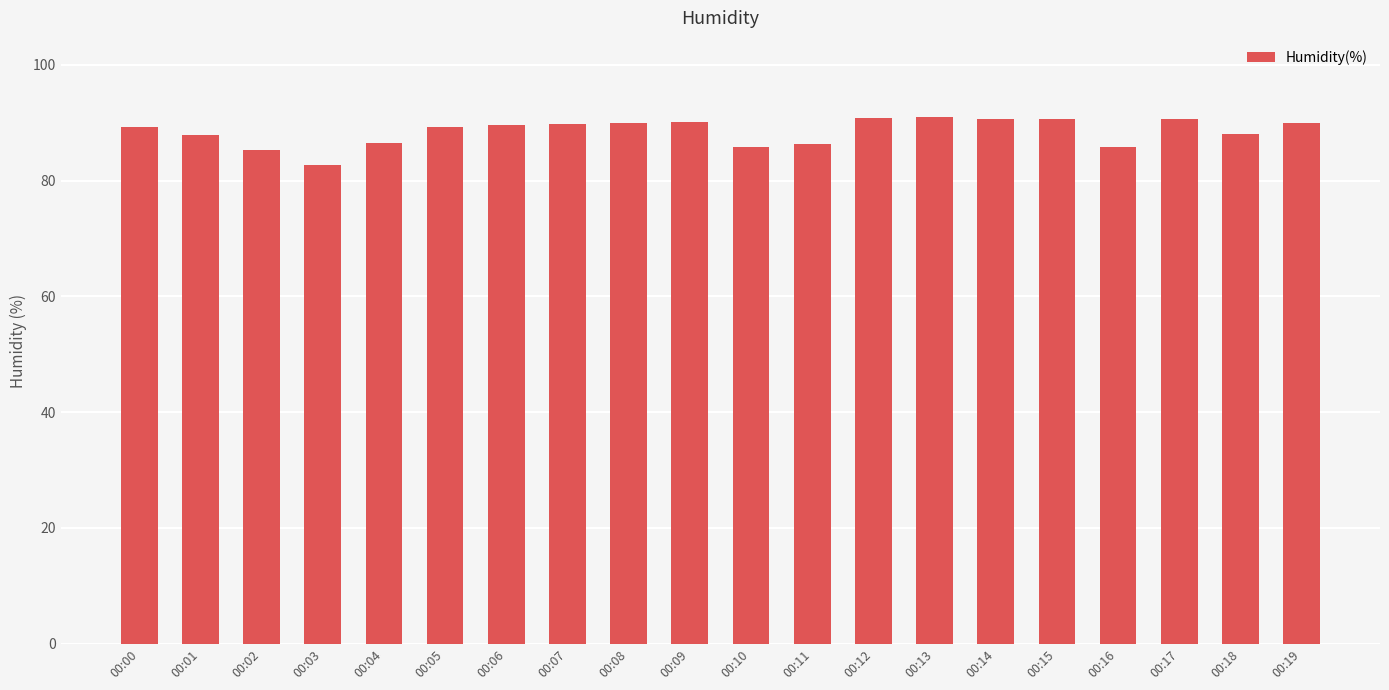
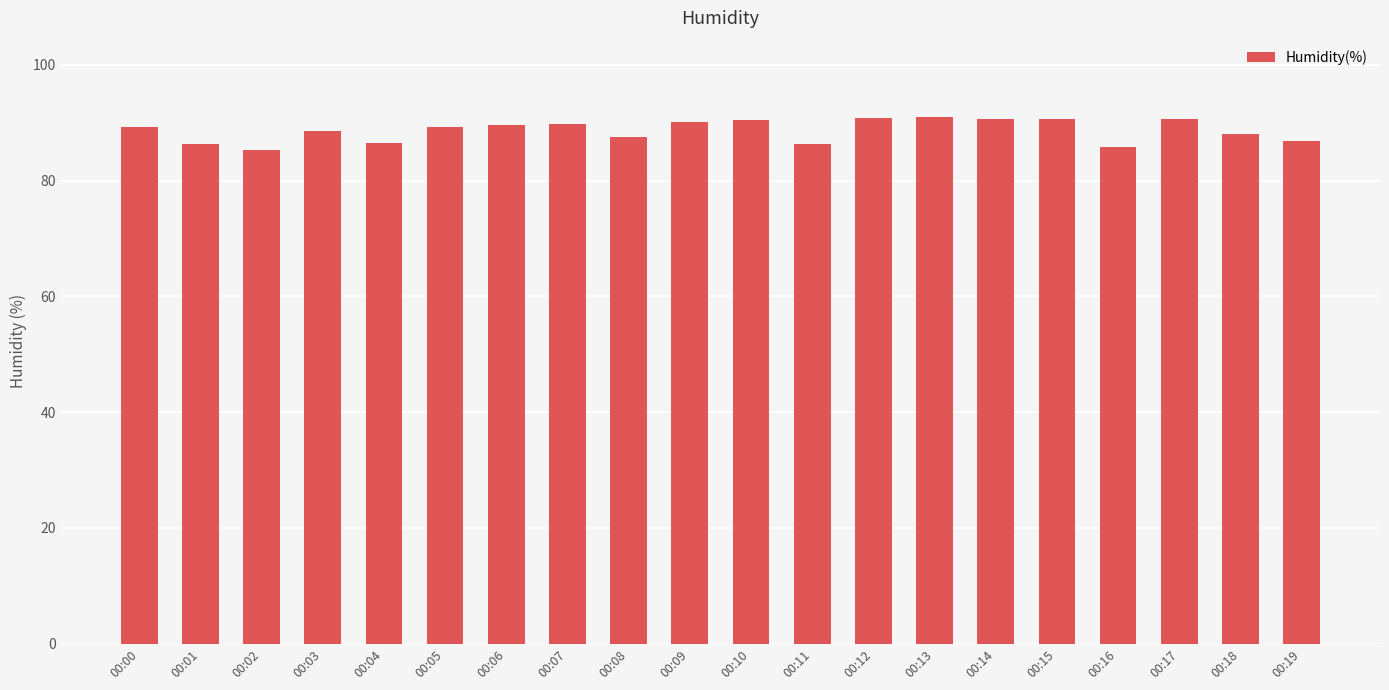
  {
    "00:00": 89,
-   "00:01": 88,
+   "00:01": 86,
    "00:02": 85,
-   "00:03": 83,
+   "00:03": 89,
    "00:04": 87,
    "00:05": 89,
    "00:06": 90,
    "00:07": 90,
-   "00:08": 90,
+   "00:08": 88,
    "00:09": 90,
-   "00:10": 86,
+   "00:10": 91,
    "00:11": 86,
    "00:12": 91,
    "00:13": 91,
    "00:14": 91,
    "00:15": 91,
    "00:16": 86,
    "00:17": 91,
    "00:18": 88,
-   "00:19": 90
+   "00:19": 87
  }
